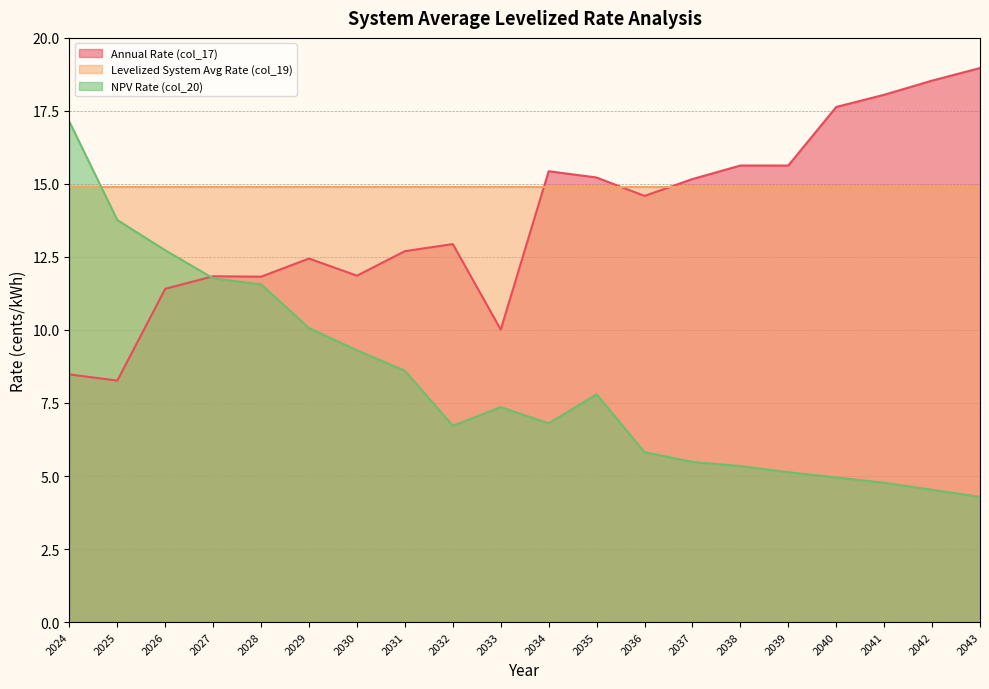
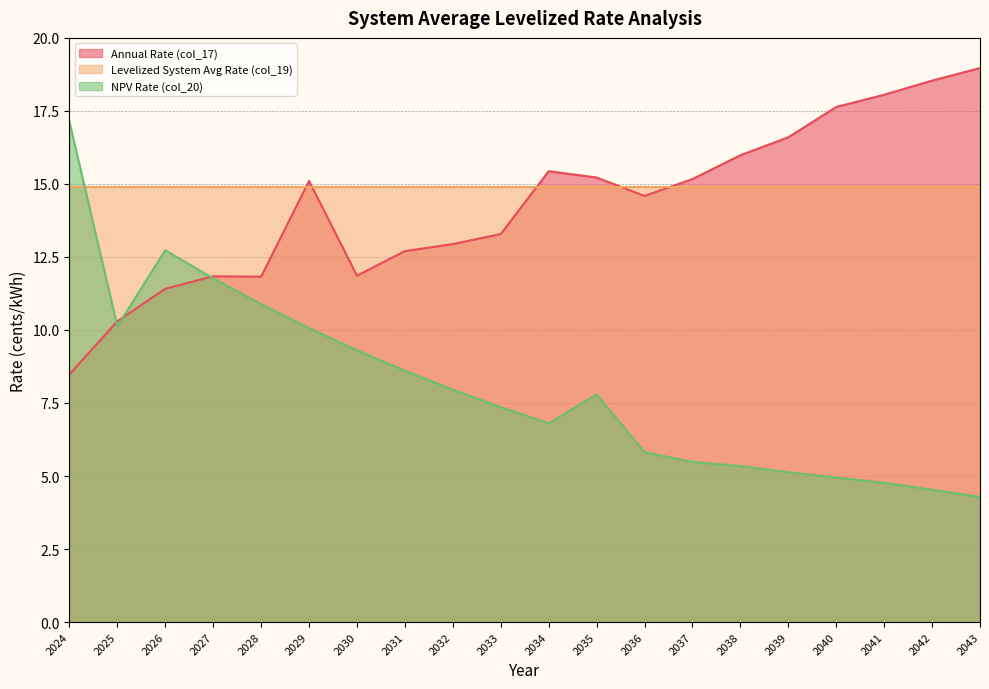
  {
    "Annual Rate (col_17)": {
      "2024": 8.5,
-     "2025": 8.3,
+     "2025": 10.3,
      "2026": 11.4,
      "2028": 11.8,
-     "2029": 12.4,
+     "2029": 15.1,
      "2030": 11.9,
      "2031": 12.7,
      "2032": 12.9,
-     "2033": 10.0,
+     "2033": 13.3,
      "2034": 15.4,
      "2035": 15.2,
      "2036": 14.6,
      "2037": 15.2,
-     "2038": 15.6,
-     "2039": 15.6,
+     "2038": 16.0,
+     "2039": 16.6,
      "2040": 17.6,
      "2041": 18.1,
      "2042": 18.5,
      "2043": 19.0
    },
    "Levelized System Avg Rate (col_19)": {
      "2024": 14.9,
      "2025": 14.9,
      "2026": 14.9,
      "2027": 14.9,
      "2028": 14.9,
      "2029": 14.9,
      "2030": 14.9,
      "2031": 14.9,
      "2032": 14.9,
      "2033": 14.9,
      "2034": 14.9,
      "2035": 14.9,
      "2036": 14.9,
      "2037": 14.9,
      "2038": 14.9,
      "2039": 14.9,
      "2040": 14.9,
      "2041": 14.9,
      "2042": 14.9,
      "2043": 14.9
    },
    "NPV Rate (col_20)": {
      "2024": 17.1,
-     "2025": 13.8,
+     "2025": 10.1,
      "2026": 12.7,
-     "2028": 11.6,
+     "2028": 10.9,
      "2029": 10.1,
      "2030": 9.3,
      "2031": 8.6,
-     "2032": 6.7,
+     "2032": 8.0,
      "2033": 7.4,
      "2034": 6.8,
      "2035": 7.8,
      "2036": 5.8,
      "2037": 5.5,
      "2038": 5.3,
      "2039": 5.1,
      "2040": 5.0,
      "2041": 4.8,
      "2042": 4.5,
      "2043": 4.3
    }
  }
